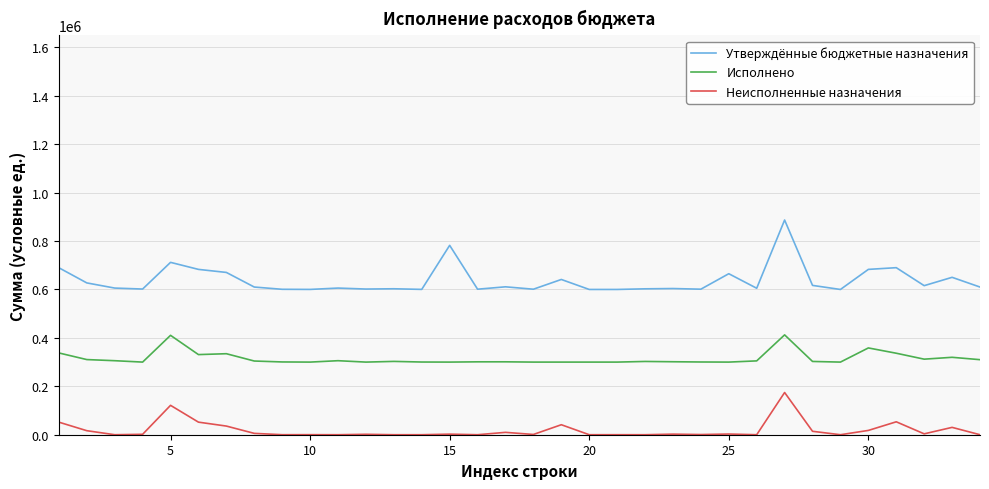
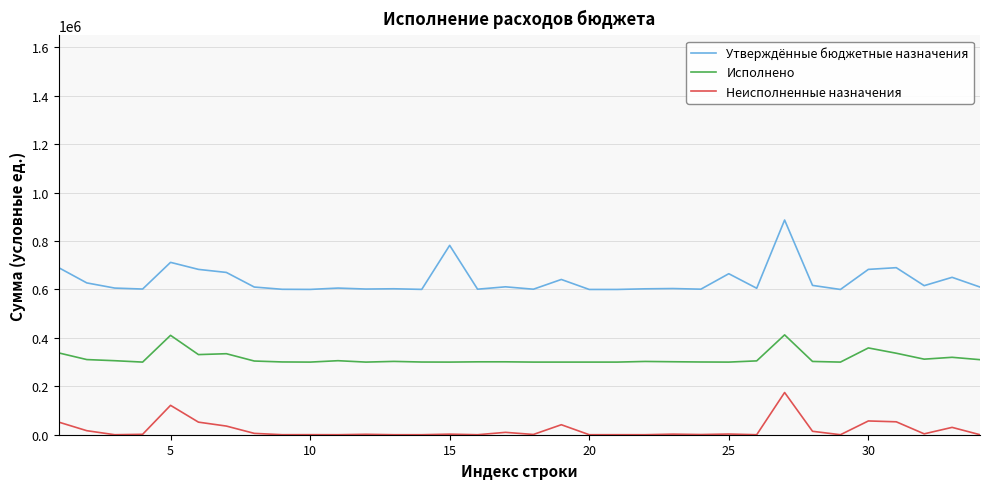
  {
    "Утверждённые бюджетные назначения": {
      "5": 710000,
      "10": 600000,
      "15": 780000,
      "20": 600000,
      "25": 670000,
      "30": 680000
    },
    "Исполнено": {
      "5": 410000,
      "10": 300000,
      "15": 300000,
      "20": 300000,
      "25": 300000,
      "30": 360000
    },
    "Неисполненные назначения": {
      "5": 120000,
      "10": 0,
      "15": 0,
      "20": 0,
      "25": 0,
-     "30": 20000
+     "30": 60000
    }
  }
